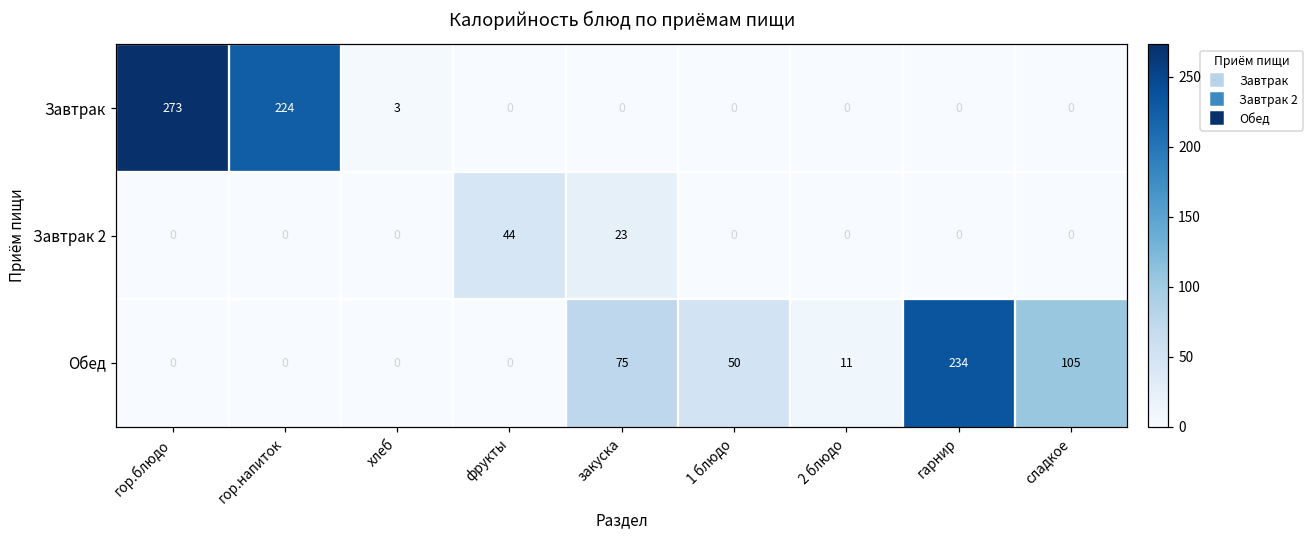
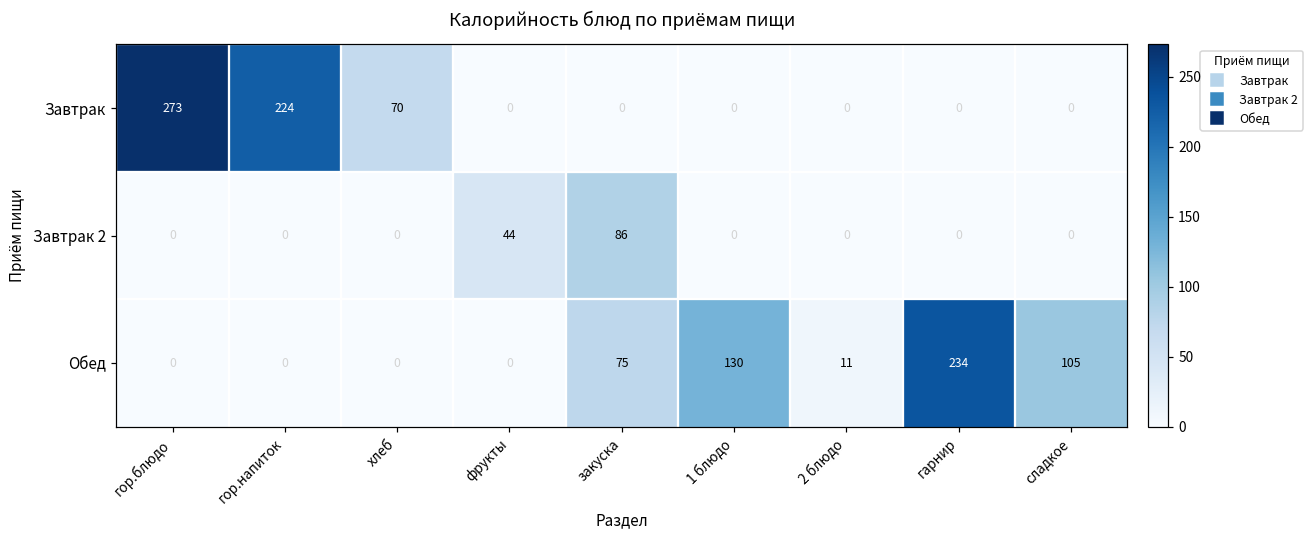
  {
    "Завтрак": {
      "гор.блюдо": 273,
      "гор.напиток": 224,
-     "хлеб": 3
+     "хлеб": 70
    },
    "Завтрак 2": {
      "фрукты": 44,
-     "закуска": 23
+     "закуска": 86
    },
    "Обед": {
      "закуска": 75,
-     "1 блюдо": 50,
+     "1 блюдо": 130,
      "2 блюдо": 11,
      "гарнир": 234,
      "сладкое": 105
    }
  }
